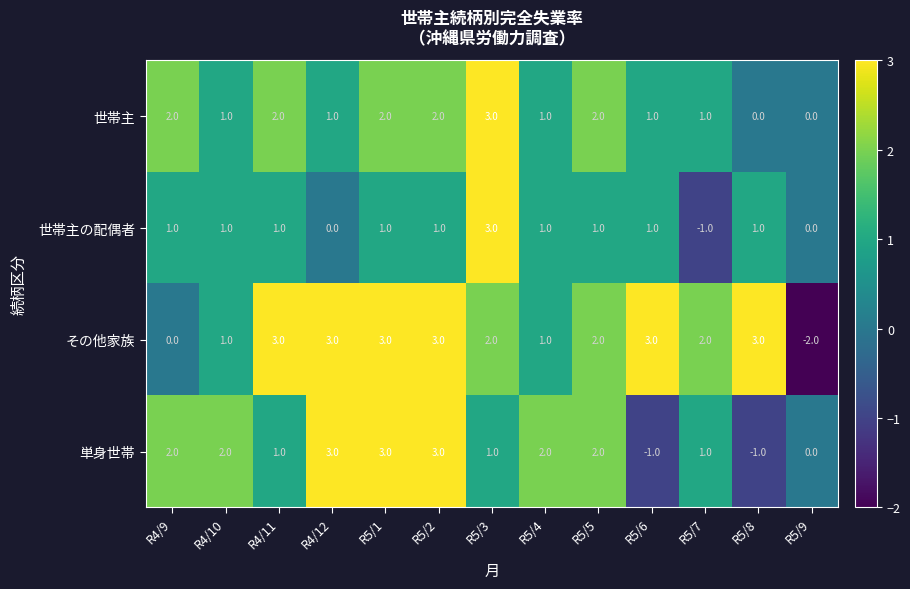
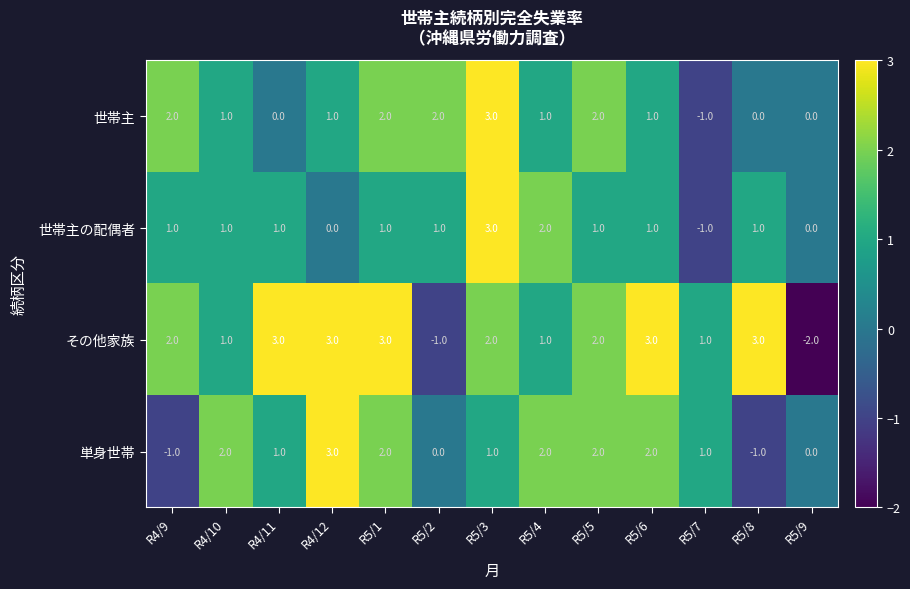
  {
    "世帯主": {
      "R4/9": 2.0,
      "R4/10": 1.0,
-     "R4/11": 2.0,
+     "R4/11": 0.0,
      "R4/12": 1.0,
      "R5/1": 2.0,
      "R5/2": 2.0,
      "R5/3": 3.0,
      "R5/4": 1.0,
      "R5/5": 2.0,
      "R5/6": 1.0,
-     "R5/7": 1.0,
+     "R5/7": -1.0,
      "R5/8": 0.0,
      "R5/9": 0.0
    },
    "世帯主の配偶者": {
      "R4/9": 1.0,
      "R4/10": 1.0,
      "R4/11": 1.0,
      "R4/12": 0.0,
      "R5/1": 1.0,
      "R5/2": 1.0,
      "R5/3": 3.0,
-     "R5/4": 1.0,
+     "R5/4": 2.0,
      "R5/5": 1.0,
      "R5/6": 1.0,
      "R5/7": -1.0,
      "R5/8": 1.0,
      "R5/9": 0.0
    },
    "その他家族": {
-     "R4/9": 0.0,
+     "R4/9": 2.0,
      "R4/10": 1.0,
      "R4/11": 3.0,
      "R4/12": 3.0,
      "R5/1": 3.0,
-     "R5/2": 3.0,
+     "R5/2": -1.0,
      "R5/3": 2.0,
      "R5/4": 1.0,
      "R5/5": 2.0,
      "R5/6": 3.0,
-     "R5/7": 2.0,
+     "R5/7": 1.0,
      "R5/8": 3.0,
      "R5/9": -2.0
    },
    "単身世帯": {
-     "R4/9": 2.0,
+     "R4/9": -1.0,
      "R4/10": 2.0,
      "R4/11": 1.0,
      "R4/12": 3.0,
-     "R5/1": 3.0,
-     "R5/2": 3.0,
+     "R5/1": 2.0,
+     "R5/2": 0.0,
      "R5/3": 1.0,
      "R5/4": 2.0,
      "R5/5": 2.0,
-     "R5/6": -1.0,
+     "R5/6": 2.0,
      "R5/7": 1.0,
      "R5/8": -1.0,
      "R5/9": 0.0
    }
  }
